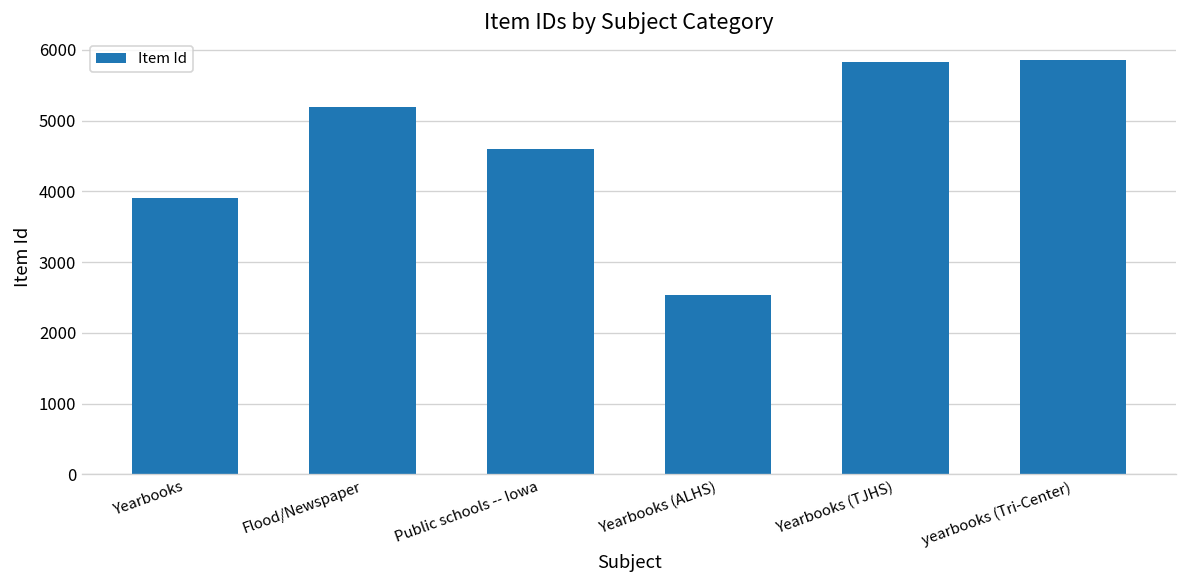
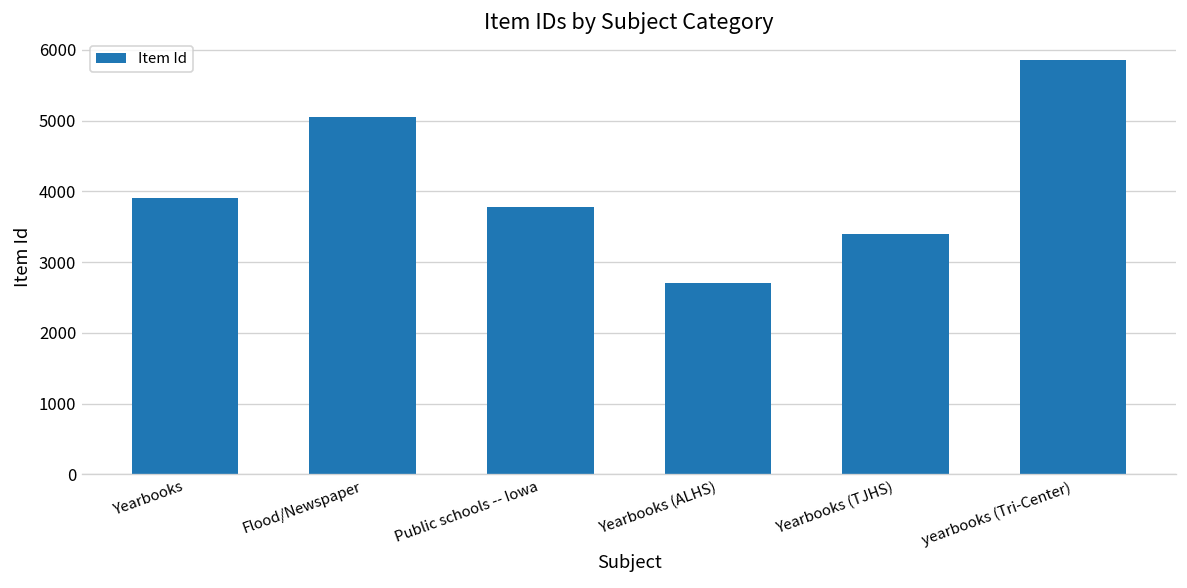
  {
    "Yearbooks": 3900,
-   "Flood/Newspaper": 5200,
-   "Public schools -- Iowa": 4600,
-   "Yearbooks (ALHS)": 2500,
-   "Yearbooks (TJHS)": 5800,
+   "Flood/Newspaper": 5000,
+   "Public schools -- Iowa": 3800,
+   "Yearbooks (ALHS)": 2700,
+   "Yearbooks (TJHS)": 3400,
    "yearbooks (Tri-Center)": 5900
  }
